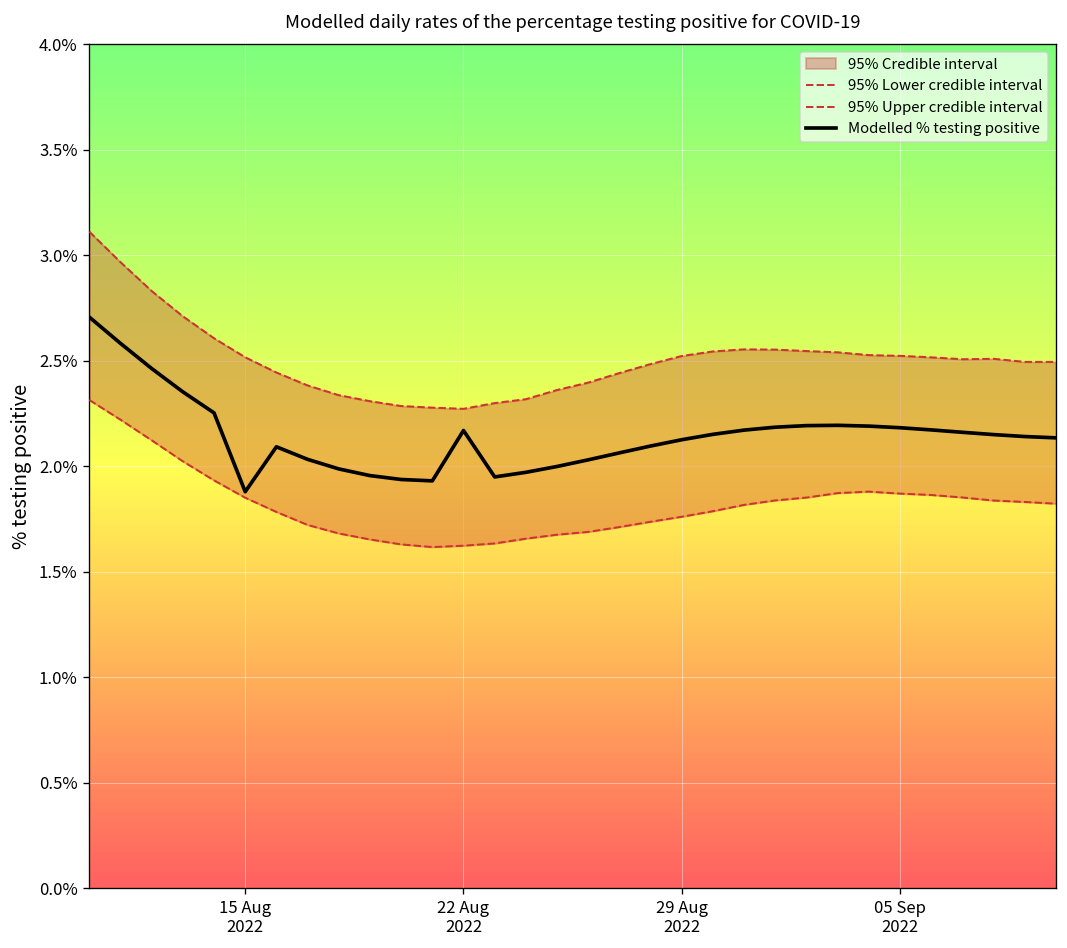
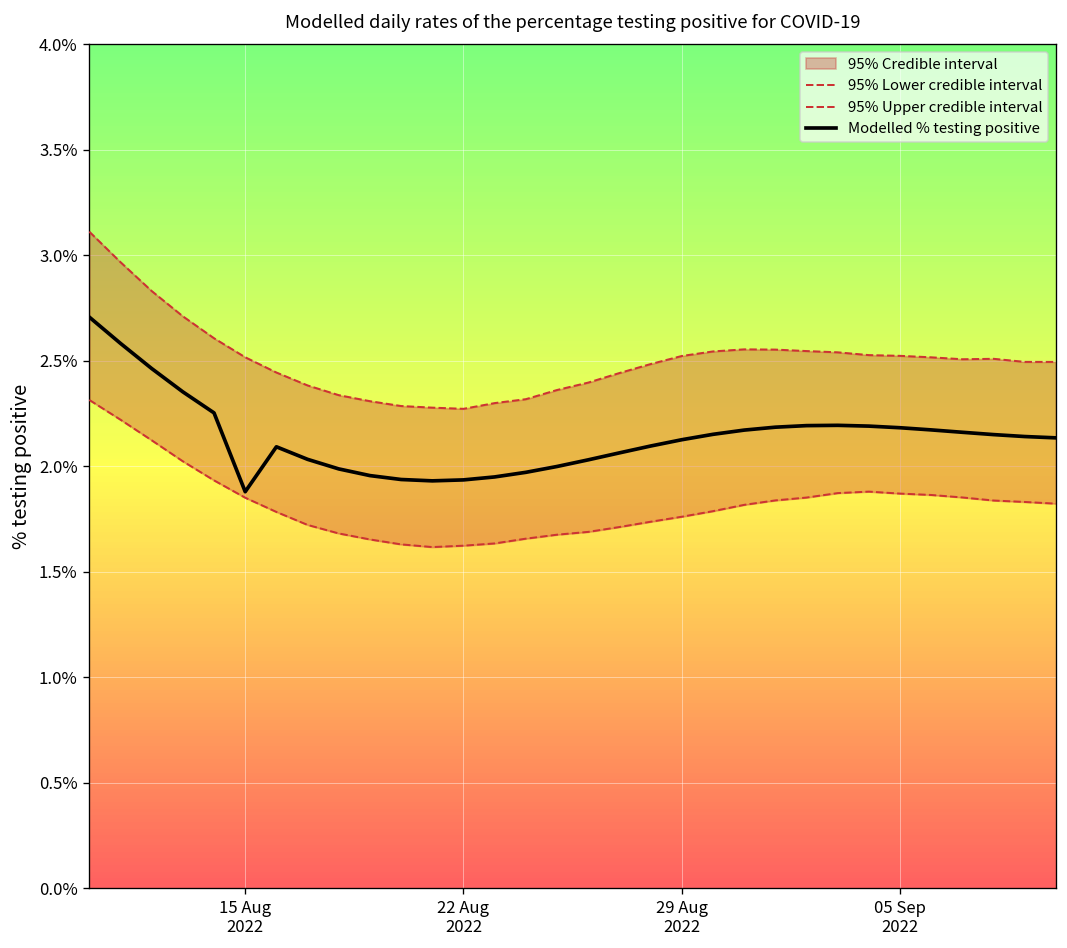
  {
    "Modelled % testing positive": {
      "15 Aug 2022": "1.88%",
-     "22 Aug 2022": "2.17%",
+     "22 Aug 2022": "1.93%",
      "29 Aug 2022": "2.13%",
      "05 Sep 2022": "2.18%"
    }
  }
